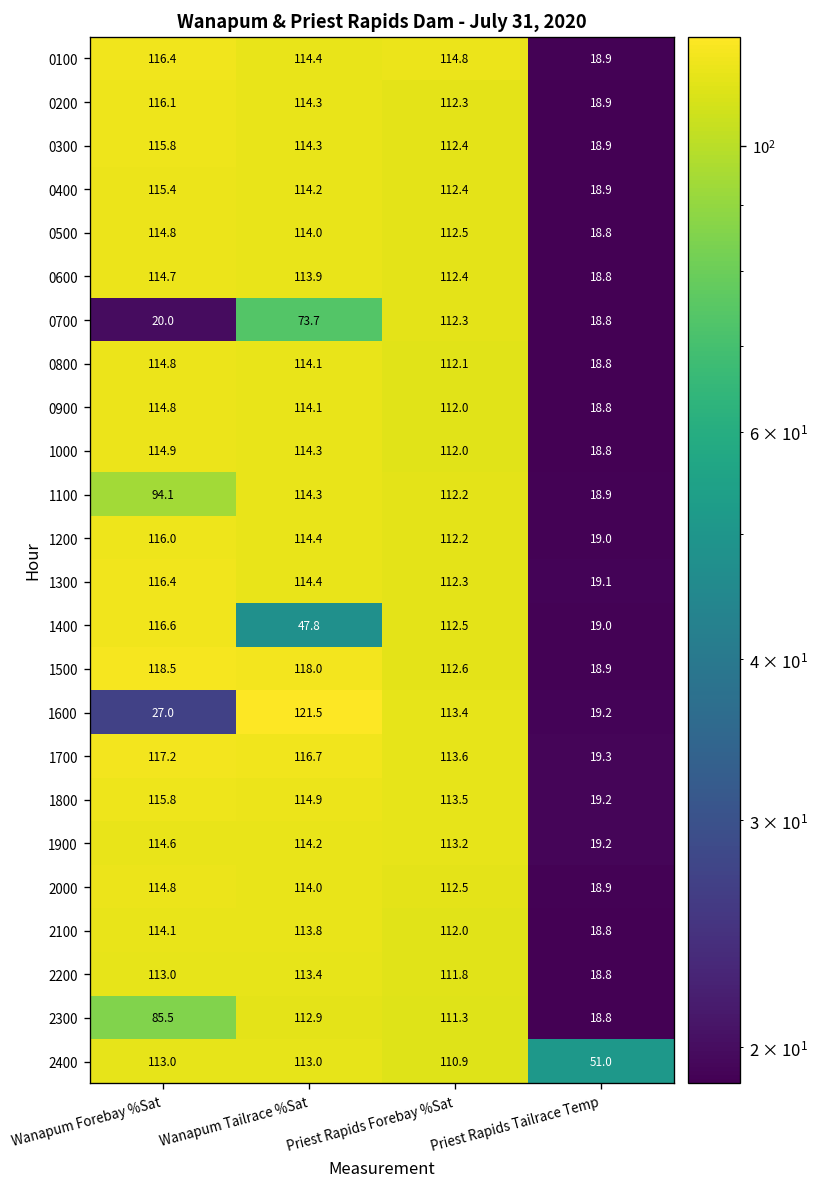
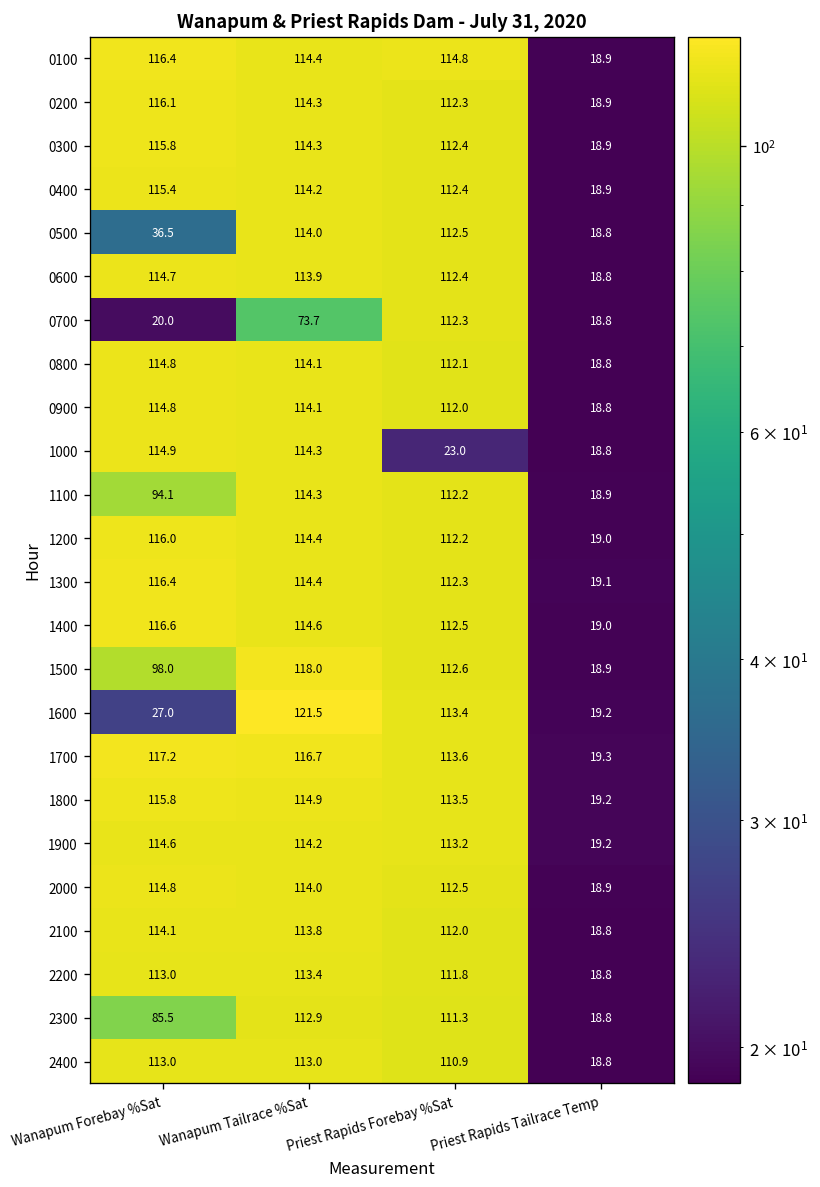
  {
    "0100": {
      "Wanapum Forebay %Sat": 116.4,
      "Wanapum Tailrace %Sat": 114.4,
      "Priest Rapids Forebay %Sat": 114.8,
      "Priest Rapids Tailrace Temp": 18.9
    },
    "0200": {
      "Wanapum Forebay %Sat": 116.1,
      "Wanapum Tailrace %Sat": 114.3,
      "Priest Rapids Forebay %Sat": 112.3,
      "Priest Rapids Tailrace Temp": 18.9
    },
    "0300": {
      "Wanapum Forebay %Sat": 115.8,
      "Wanapum Tailrace %Sat": 114.3,
      "Priest Rapids Forebay %Sat": 112.4,
      "Priest Rapids Tailrace Temp": 18.9
    },
    "0400": {
      "Wanapum Forebay %Sat": 115.4,
      "Wanapum Tailrace %Sat": 114.2,
      "Priest Rapids Forebay %Sat": 112.4,
      "Priest Rapids Tailrace Temp": 18.9
    },
    "0500": {
-     "Wanapum Forebay %Sat": 114.8,
+     "Wanapum Forebay %Sat": 36.5,
      "Wanapum Tailrace %Sat": 114.0,
      "Priest Rapids Forebay %Sat": 112.5,
      "Priest Rapids Tailrace Temp": 18.8
    },
    "0600": {
      "Wanapum Forebay %Sat": 114.7,
      "Wanapum Tailrace %Sat": 113.9,
      "Priest Rapids Forebay %Sat": 112.4,
      "Priest Rapids Tailrace Temp": 18.8
    },
    "0700": {
      "Wanapum Forebay %Sat": 20.0,
      "Wanapum Tailrace %Sat": 73.7,
      "Priest Rapids Forebay %Sat": 112.3,
      "Priest Rapids Tailrace Temp": 18.8
    },
    "0800": {
      "Wanapum Forebay %Sat": 114.8,
      "Wanapum Tailrace %Sat": 114.1,
      "Priest Rapids Forebay %Sat": 112.1,
      "Priest Rapids Tailrace Temp": 18.8
    },
    "0900": {
      "Wanapum Forebay %Sat": 114.8,
      "Wanapum Tailrace %Sat": 114.1,
      "Priest Rapids Forebay %Sat": 112.0,
      "Priest Rapids Tailrace Temp": 18.8
    },
    "1000": {
      "Wanapum Forebay %Sat": 114.9,
      "Wanapum Tailrace %Sat": 114.3,
-     "Priest Rapids Forebay %Sat": 112.0,
+     "Priest Rapids Forebay %Sat": 23.0,
      "Priest Rapids Tailrace Temp": 18.8
    },
    "1100": {
      "Wanapum Forebay %Sat": 94.1,
      "Wanapum Tailrace %Sat": 114.3,
      "Priest Rapids Forebay %Sat": 112.2,
      "Priest Rapids Tailrace Temp": 18.9
    },
    "1200": {
      "Wanapum Forebay %Sat": 116.0,
      "Wanapum Tailrace %Sat": 114.4,
      "Priest Rapids Forebay %Sat": 112.2,
      "Priest Rapids Tailrace Temp": 19.0
    },
    "1300": {
      "Wanapum Forebay %Sat": 116.4,
      "Wanapum Tailrace %Sat": 114.4,
      "Priest Rapids Forebay %Sat": 112.3,
      "Priest Rapids Tailrace Temp": 19.1
    },
    "1400": {
      "Wanapum Forebay %Sat": 116.6,
-     "Wanapum Tailrace %Sat": 47.8,
+     "Wanapum Tailrace %Sat": 114.6,
      "Priest Rapids Forebay %Sat": 112.5,
      "Priest Rapids Tailrace Temp": 19.0
    },
    "1500": {
-     "Wanapum Forebay %Sat": 118.5,
+     "Wanapum Forebay %Sat": 98.0,
      "Wanapum Tailrace %Sat": 118.0,
      "Priest Rapids Forebay %Sat": 112.6,
      "Priest Rapids Tailrace Temp": 18.9
    },
    "1600": {
      "Wanapum Forebay %Sat": 27.0,
      "Wanapum Tailrace %Sat": 121.5,
      "Priest Rapids Forebay %Sat": 113.4,
      "Priest Rapids Tailrace Temp": 19.2
    },
    "1700": {
      "Wanapum Forebay %Sat": 117.2,
      "Wanapum Tailrace %Sat": 116.7,
      "Priest Rapids Forebay %Sat": 113.6,
      "Priest Rapids Tailrace Temp": 19.3
    },
    "1800": {
      "Wanapum Forebay %Sat": 115.8,
      "Wanapum Tailrace %Sat": 114.9,
      "Priest Rapids Forebay %Sat": 113.5,
      "Priest Rapids Tailrace Temp": 19.2
    },
    "1900": {
      "Wanapum Forebay %Sat": 114.6,
      "Wanapum Tailrace %Sat": 114.2,
      "Priest Rapids Forebay %Sat": 113.2,
      "Priest Rapids Tailrace Temp": 19.2
    },
    "2000": {
      "Wanapum Forebay %Sat": 114.8,
      "Wanapum Tailrace %Sat": 114.0,
      "Priest Rapids Forebay %Sat": 112.5,
      "Priest Rapids Tailrace Temp": 18.9
    },
    "2100": {
      "Wanapum Forebay %Sat": 114.1,
      "Wanapum Tailrace %Sat": 113.8,
      "Priest Rapids Forebay %Sat": 112.0,
      "Priest Rapids Tailrace Temp": 18.8
    },
    "2200": {
      "Wanapum Forebay %Sat": 113.0,
      "Wanapum Tailrace %Sat": 113.4,
      "Priest Rapids Forebay %Sat": 111.8,
      "Priest Rapids Tailrace Temp": 18.8
    },
    "2300": {
      "Wanapum Forebay %Sat": 85.5,
      "Wanapum Tailrace %Sat": 112.9,
      "Priest Rapids Forebay %Sat": 111.3,
      "Priest Rapids Tailrace Temp": 18.8
    },
    "2400": {
      "Wanapum Forebay %Sat": 113.0,
      "Wanapum Tailrace %Sat": 113.0,
      "Priest Rapids Forebay %Sat": 110.9,
-     "Priest Rapids Tailrace Temp": 51.0
+     "Priest Rapids Tailrace Temp": 18.8
    }
  }
